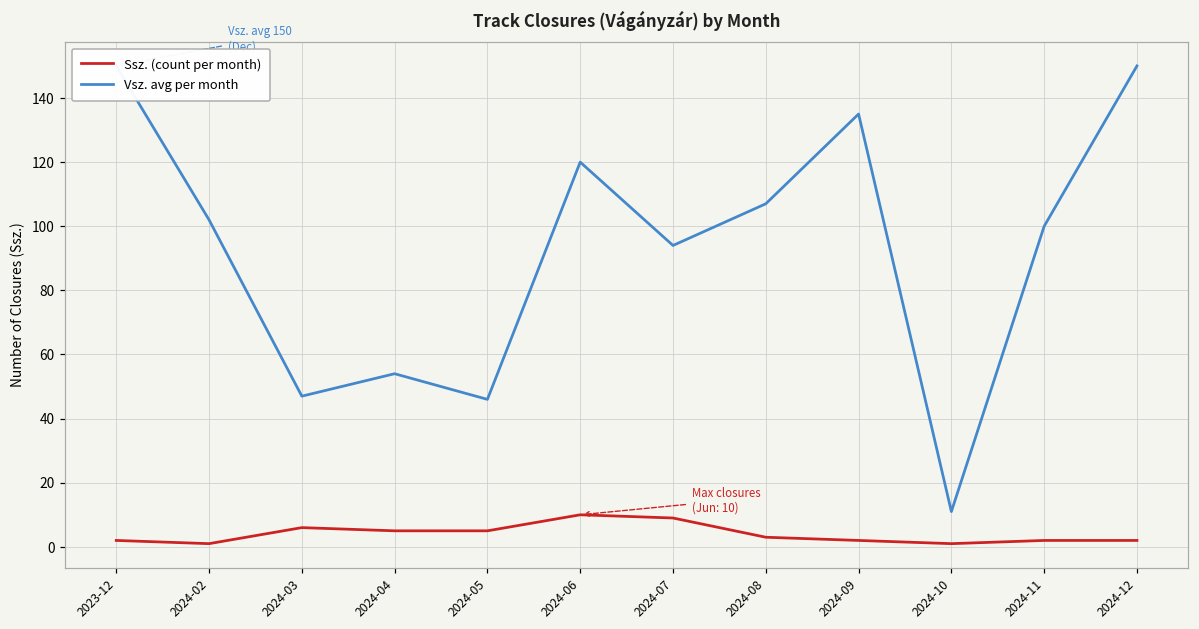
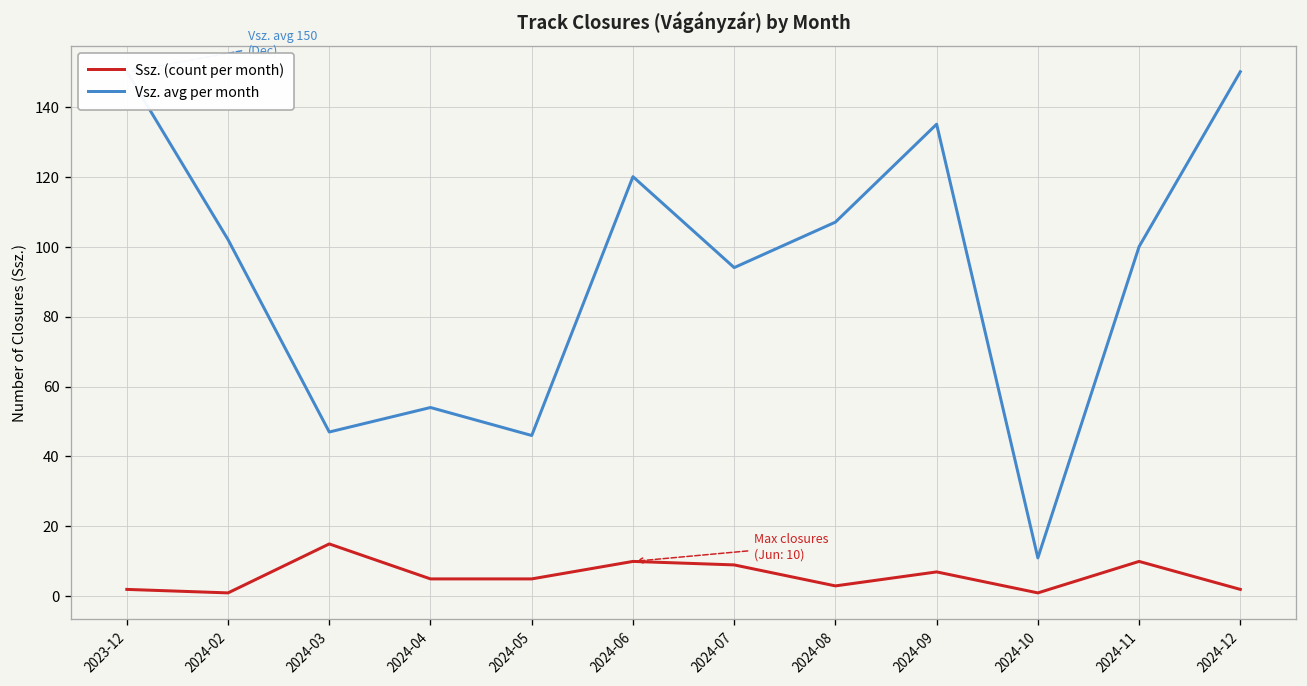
  {
    "Ssz. (count per month)": {
      "2023-12": 2,
      "2024-02": 1,
-     "2024-03": 6,
+     "2024-03": 15,
      "2024-04": 5,
      "2024-05": 5,
      "2024-06": 10,
      "2024-08": 3,
-     "2024-09": 2,
+     "2024-09": 7,
      "2024-10": 1,
-     "2024-11": 2,
+     "2024-11": 10,
      "2024-12": 2
    },
    "Vsz. avg per month": {
      "2024-02": 102,
      "2024-03": 47,
      "2024-04": 54,
      "2024-05": 46,
      "2024-06": 120,
      "2024-07": 94,
      "2024-08": 107,
      "2024-09": 135,
      "2024-10": 11,
      "2024-11": 100,
      "2024-12": 150
    }
  }
